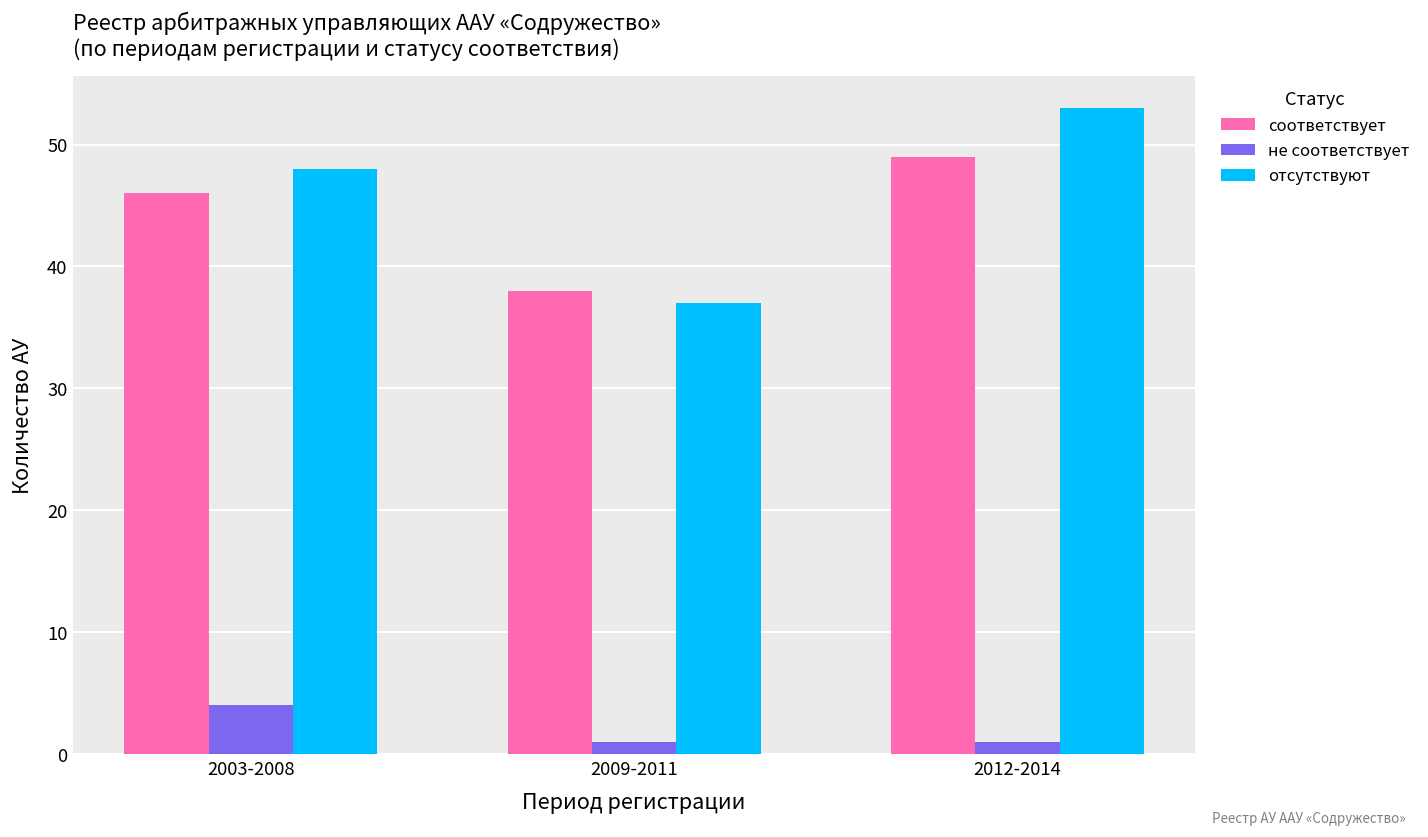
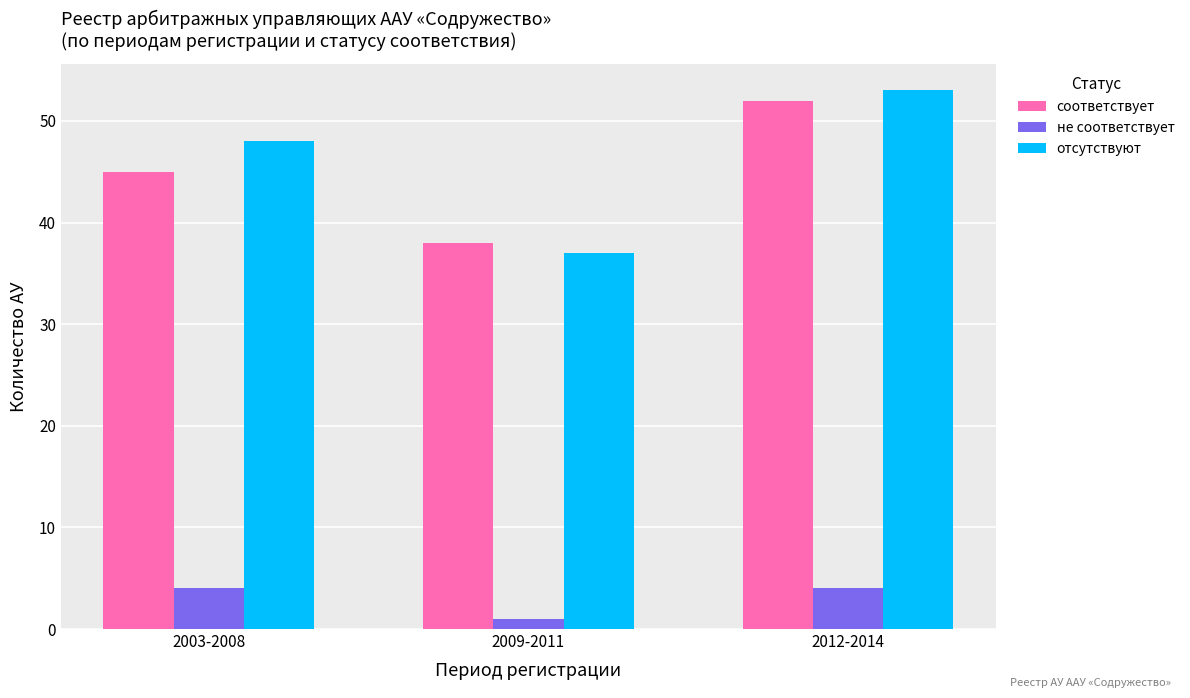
  {
    "соответствует": {
-     "2003-2008": 46,
+     "2003-2008": 45,
      "2009-2011": 38,
-     "2012-2014": 49
+     "2012-2014": 52
    },
    "не соответствует": {
      "2003-2008": 4,
      "2009-2011": 1,
-     "2012-2014": 1
+     "2012-2014": 4
    },
    "отсутствуют": {
      "2003-2008": 48,
      "2009-2011": 37,
      "2012-2014": 53
    }
  }
